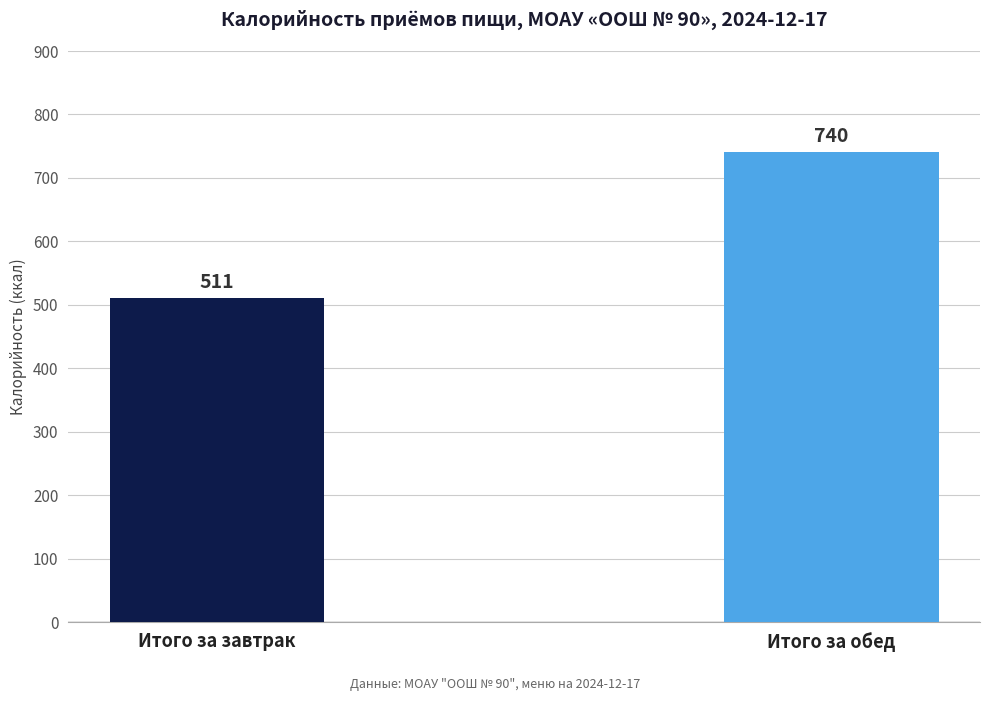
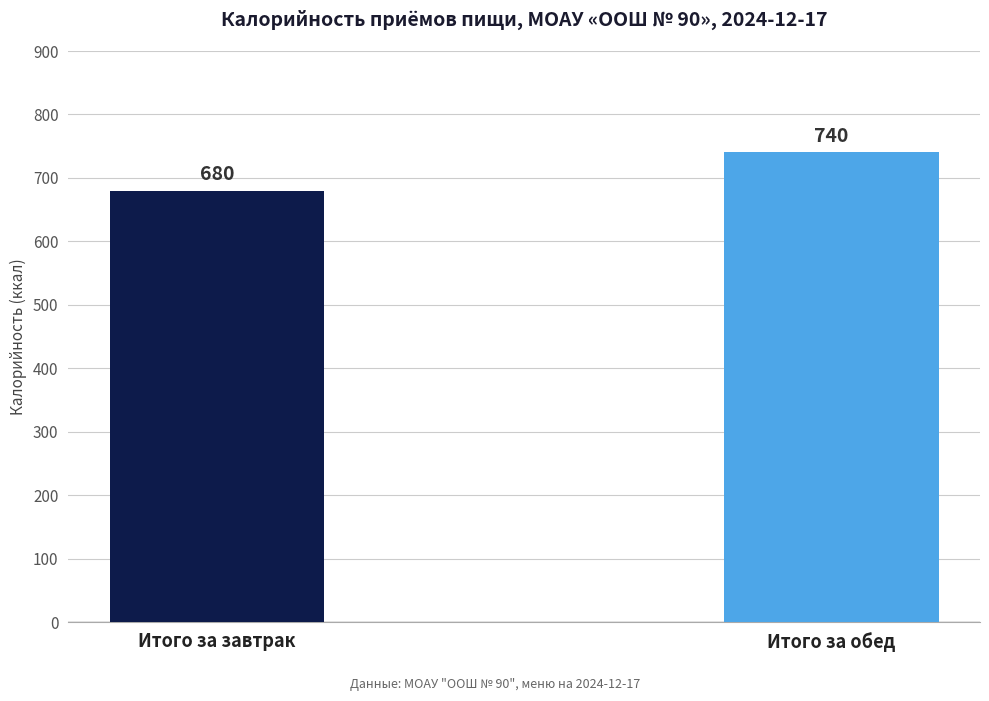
  {
-   "Итого за завтрак": 511,
+   "Итого за завтрак": 680,
    "Итого за обед": 740
  }
